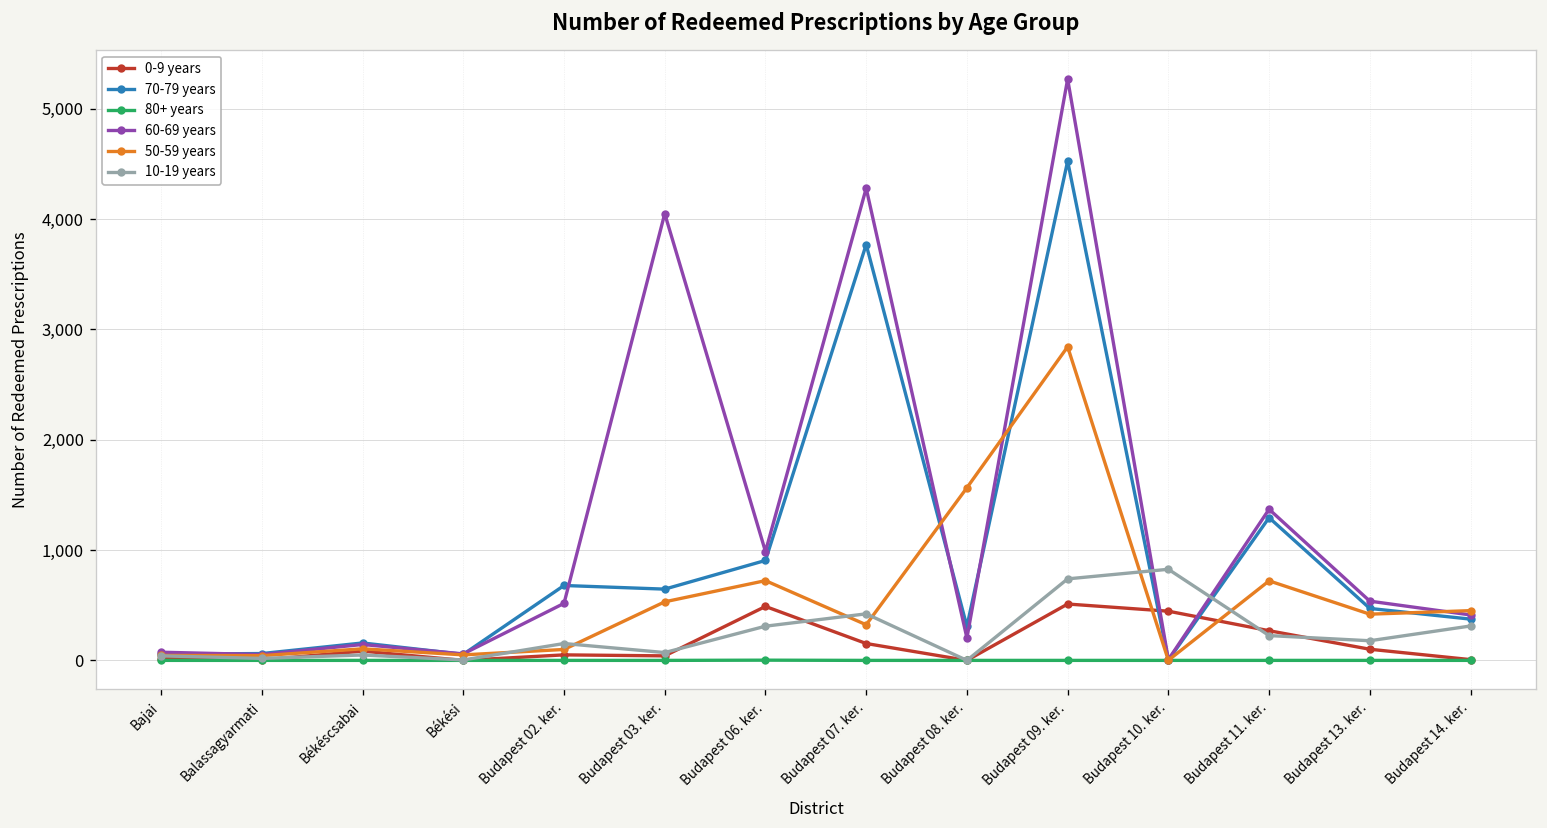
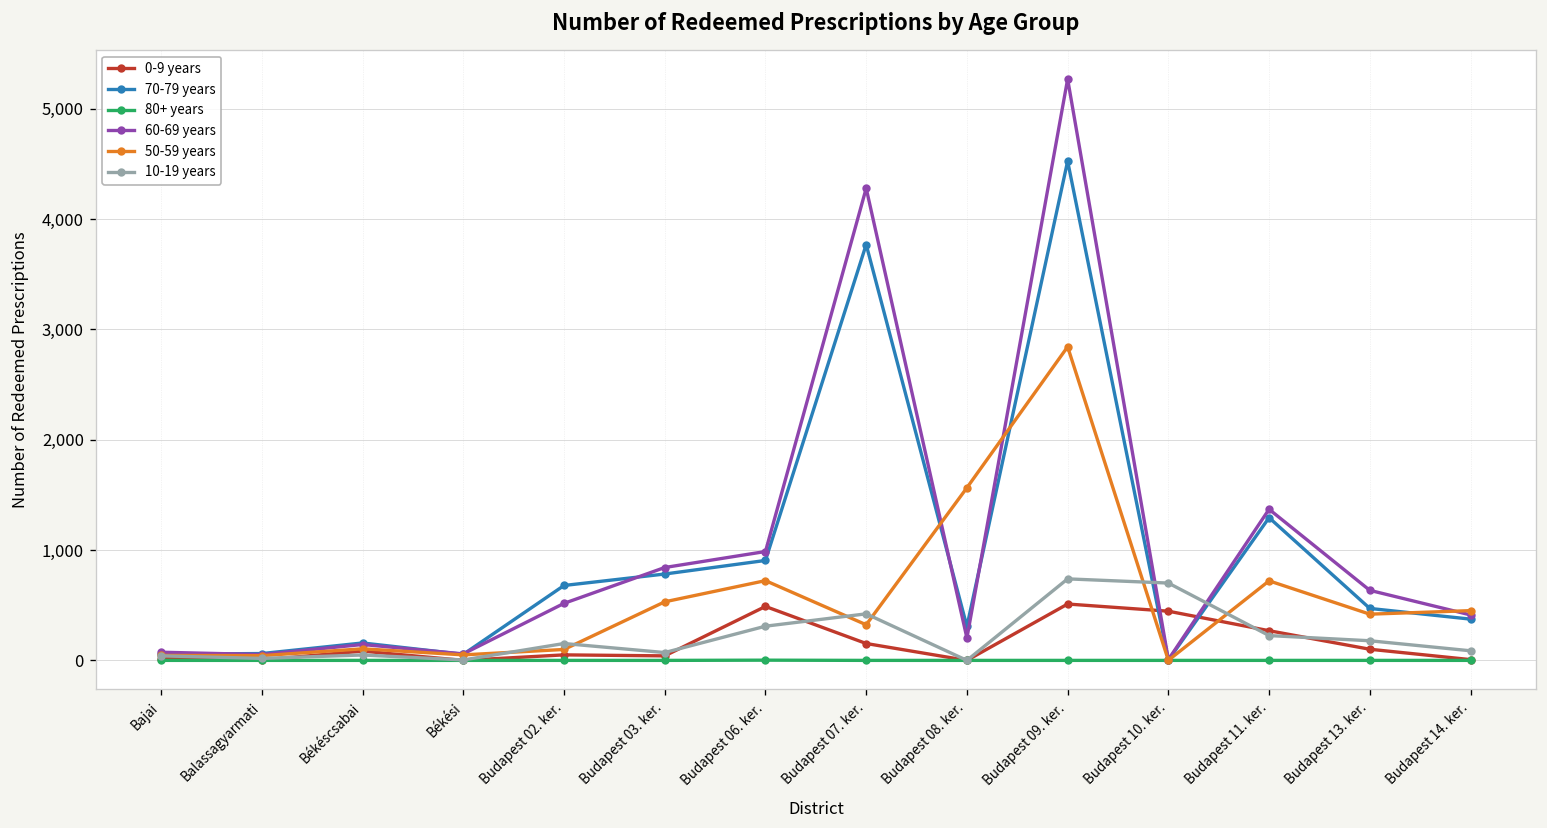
  {
    "0-9 years": {
      "Budapest 02. ker.": "100",
      "Budapest 03. ker.": "0",
      "Budapest 06. ker.": "500",
      "Budapest 07. ker.": "200",
      "Budapest 09. ker.": "500",
      "Budapest 10. ker.": "400",
      "Budapest 11. ker.": "300",
      "Budapest 13. ker.": "100"
    },
    "70-79 years": {
      "Budapest 02. ker.": "700",
-     "Budapest 03. ker.": "600",
+     "Budapest 03. ker.": "800",
      "Budapest 06. ker.": "900",
      "Budapest 07. ker.": "3,800",
      "Budapest 08. ker.": "300",
      "Budapest 09. ker.": "4,500",
      "Budapest 11. ker.": "1,300",
      "Budapest 13. ker.": "500",
      "Budapest 14. ker.": "400"
    },
    "80+ years": {
      "Békéscsabai": "0",
      "Budapest 02. ker.": "0",
      "Budapest 03. ker.": "0",
      "Budapest 06. ker.": "0",
      "Budapest 07. ker.": "0",
      "Budapest 09. ker.": "0",
      "Budapest 11. ker.": "0",
      "Budapest 13. ker.": "0"
    },
    "60-69 years": {
      "Budapest 02. ker.": "500",
-     "Budapest 03. ker.": "4,100",
+     "Budapest 03. ker.": "800",
      "Budapest 06. ker.": "1,000",
      "Budapest 07. ker.": "4,300",
      "Budapest 08. ker.": "200",
      "Budapest 09. ker.": "5,300",
      "Budapest 11. ker.": "1,400",
-     "Budapest 13. ker.": "500",
+     "Budapest 13. ker.": "600",
      "Budapest 14. ker.": "400"
    },
    "50-59 years": {
      "Budapest 02. ker.": "100",
      "Budapest 03. ker.": "500",
      "Budapest 06. ker.": "700",
      "Budapest 07. ker.": "300",
      "Budapest 08. ker.": "1,600",
      "Budapest 09. ker.": "2,800",
      "Budapest 11. ker.": "700",
      "Budapest 13. ker.": "400",
      "Budapest 14. ker.": "500"
    },
    "10-19 years": {
      "Békéscsabai": "0",
      "Budapest 02. ker.": "200",
      "Budapest 03. ker.": "100",
      "Budapest 06. ker.": "300",
      "Budapest 07. ker.": "400",
      "Budapest 09. ker.": "700",
-     "Budapest 10. ker.": "800",
+     "Budapest 10. ker.": "700",
      "Budapest 11. ker.": "200",
      "Budapest 13. ker.": "200",
-     "Budapest 14. ker.": "300"
+     "Budapest 14. ker.": "100"
    }
  }
